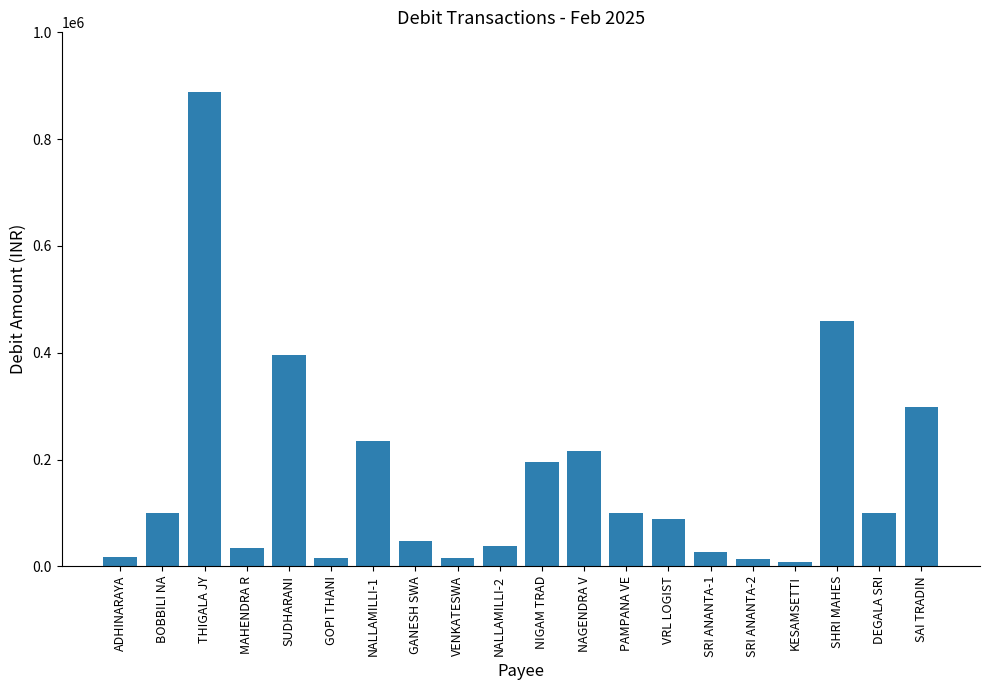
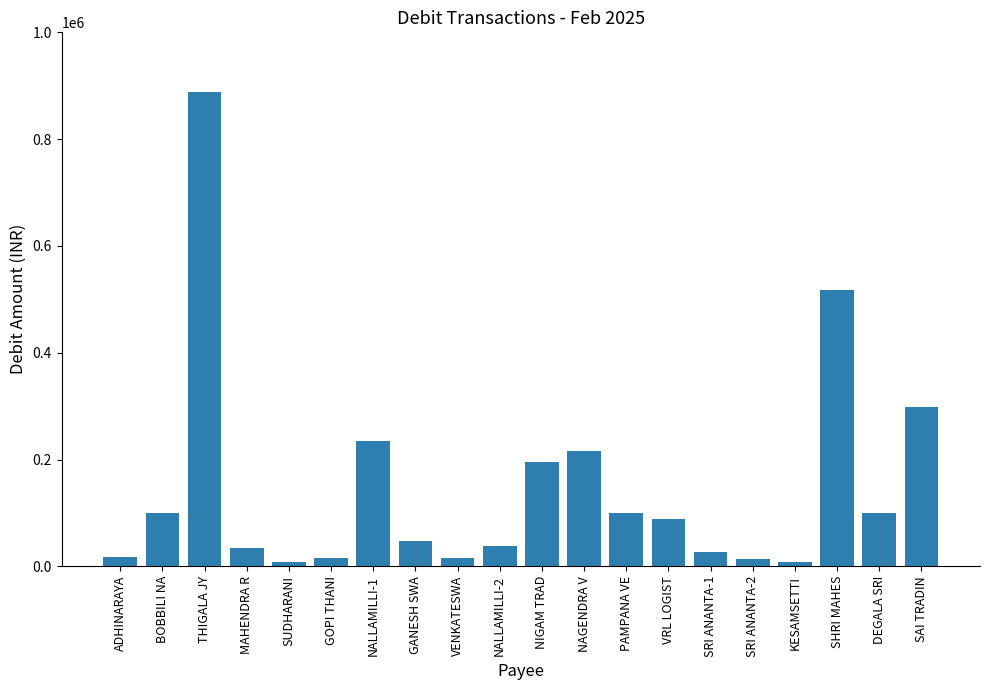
  {
    "ADHINARAYA": 20000,
    "BOBBILI NA": 100000,
    "THIGALA JY": 890000,
    "MAHENDRA R": 30000,
-   "SUDHARANI": 400000,
+   "SUDHARANI": 10000,
    "GOPI THANI": 20000,
    "NALLAMILLI-1": 230000,
    "GANESH SWA": 50000,
    "VENKATESWA": 20000,
    "NALLAMILLI-2": 40000,
    "NIGAM TRAD": 190000,
    "NAGENDRA V": 220000,
    "PAMPANA VE": 100000,
    "VRL LOGIST": 90000,
    "SRI ANANTA-1": 30000,
    "SRI ANANTA-2": 10000,
    "KESAMSETTI": 10000,
-   "SHRI MAHES": 460000,
+   "SHRI MAHES": 520000,
    "DEGALA SRI": 100000,
    "SAI TRADIN": 300000
  }
